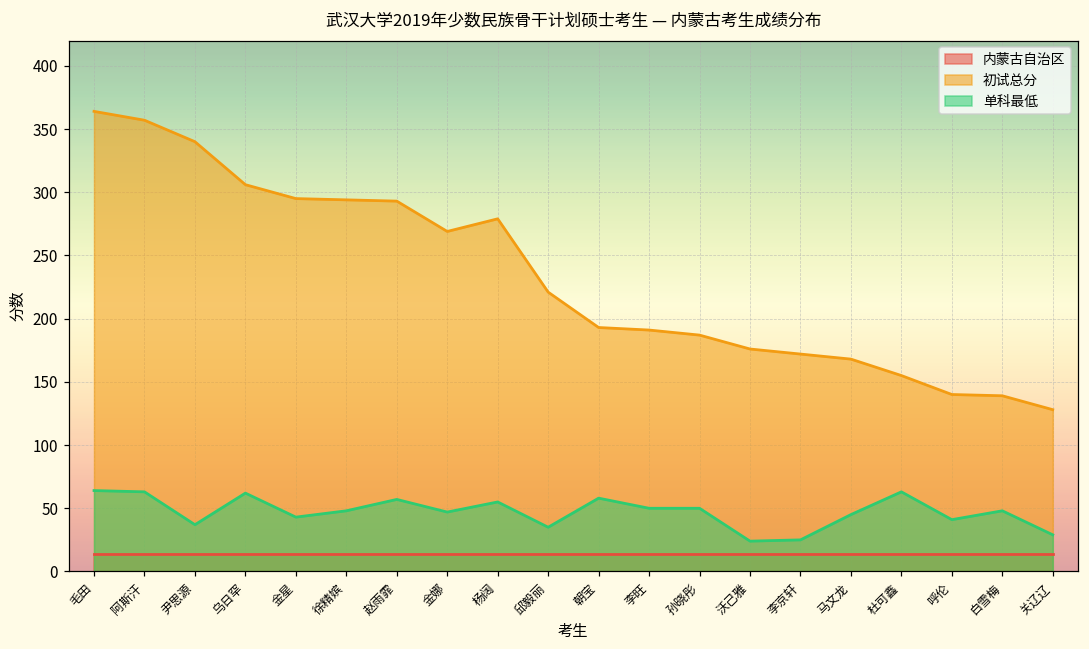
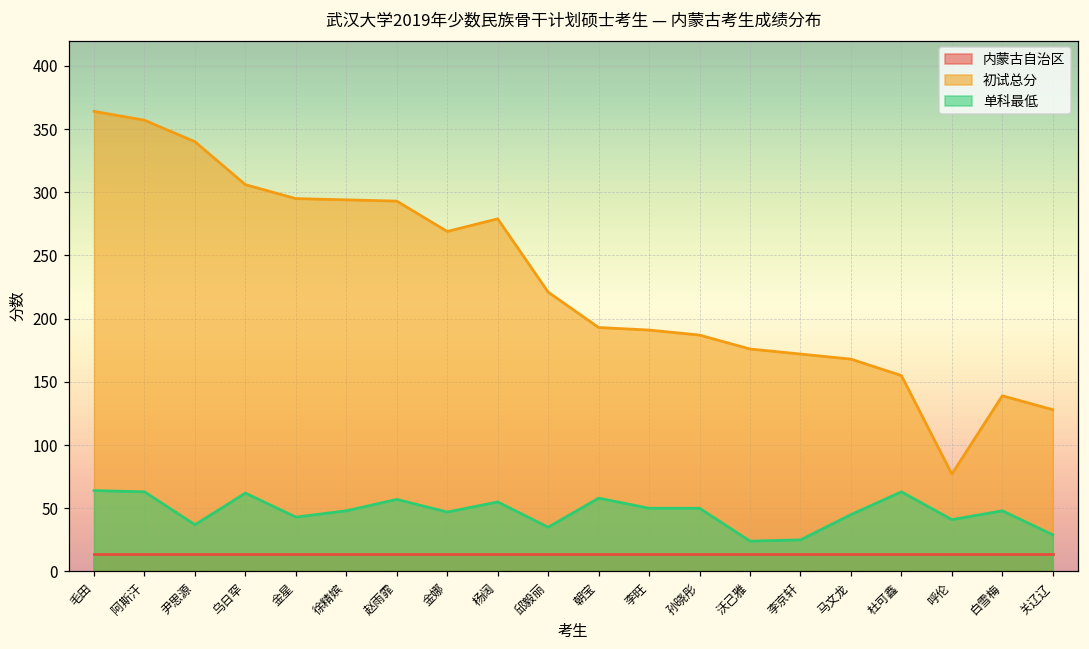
  {
    "内蒙古自治区": {
      "毛田": 14,
      "阿斯汗": 14,
      "尹思源": 14,
      "乌日罕": 14,
      "金星": 14,
      "徐精嫔": 14,
      "赵雨霏": 14,
      "金娜": 14,
      "杨阔": 14,
      "邱毅丽": 14,
      "朝宝": 14,
      "李旺": 14,
      "孙晓彤": 14,
      "沃己雅": 14,
      "李京轩": 14,
      "马文龙": 14,
      "杜可鑫": 14,
      "呼伦": 14,
      "白雪梅": 14,
      "关辽辽": 14
    },
    "初试总分": {
      "毛田": 364,
      "阿斯汗": 357,
      "尹思源": 340,
      "乌日罕": 306,
      "金星": 295,
      "徐精嫔": 294,
      "赵雨霏": 293,
      "金娜": 269,
      "杨阔": 279,
      "邱毅丽": 221,
      "朝宝": 193,
      "李旺": 191,
      "孙晓彤": 187,
      "沃己雅": 176,
      "李京轩": 172,
      "马文龙": 168,
      "杜可鑫": 155,
-     "呼伦": 140,
+     "呼伦": 77,
      "白雪梅": 139,
      "关辽辽": 128
    },
    "单科最低": {
      "毛田": 64,
      "阿斯汗": 63,
      "尹思源": 37,
      "乌日罕": 62,
      "金星": 43,
      "徐精嫔": 48,
      "赵雨霏": 57,
      "金娜": 47,
      "杨阔": 55,
      "邱毅丽": 35,
      "朝宝": 58,
      "李旺": 50,
      "孙晓彤": 50,
      "沃己雅": 24,
      "李京轩": 25,
      "马文龙": 45,
      "杜可鑫": 63,
      "呼伦": 41,
      "白雪梅": 48,
      "关辽辽": 29
    }
  }
